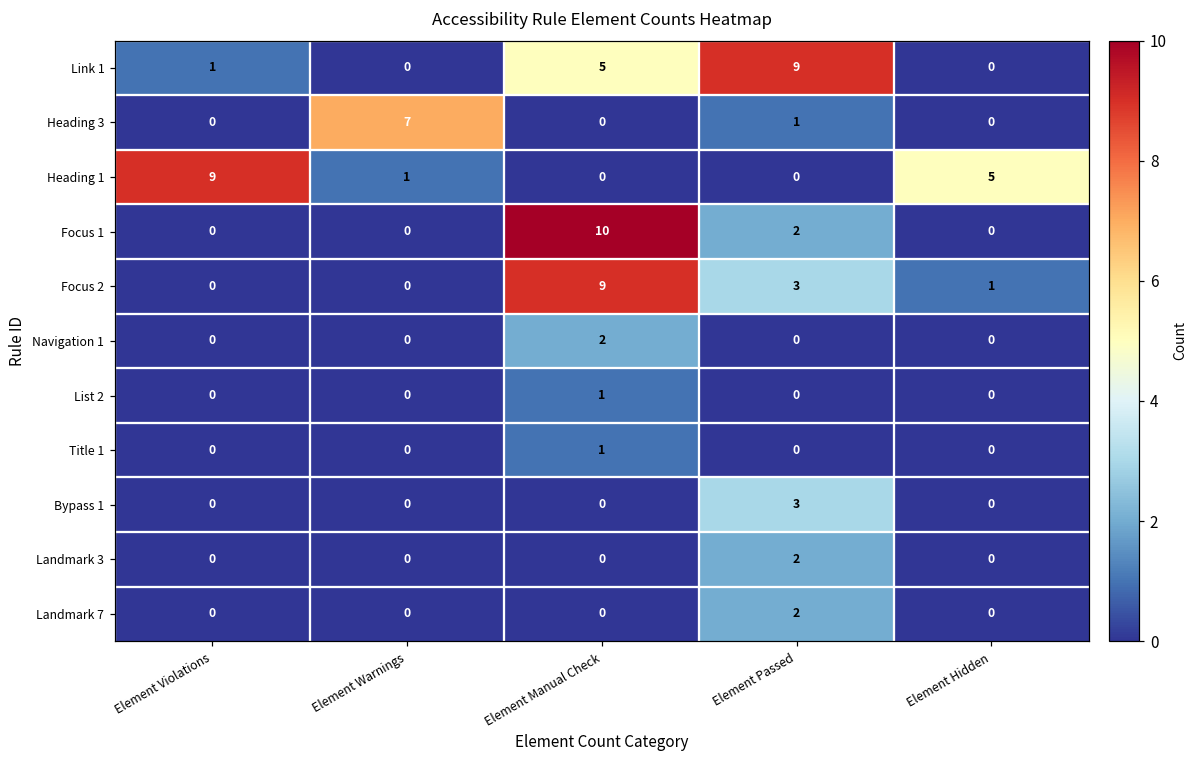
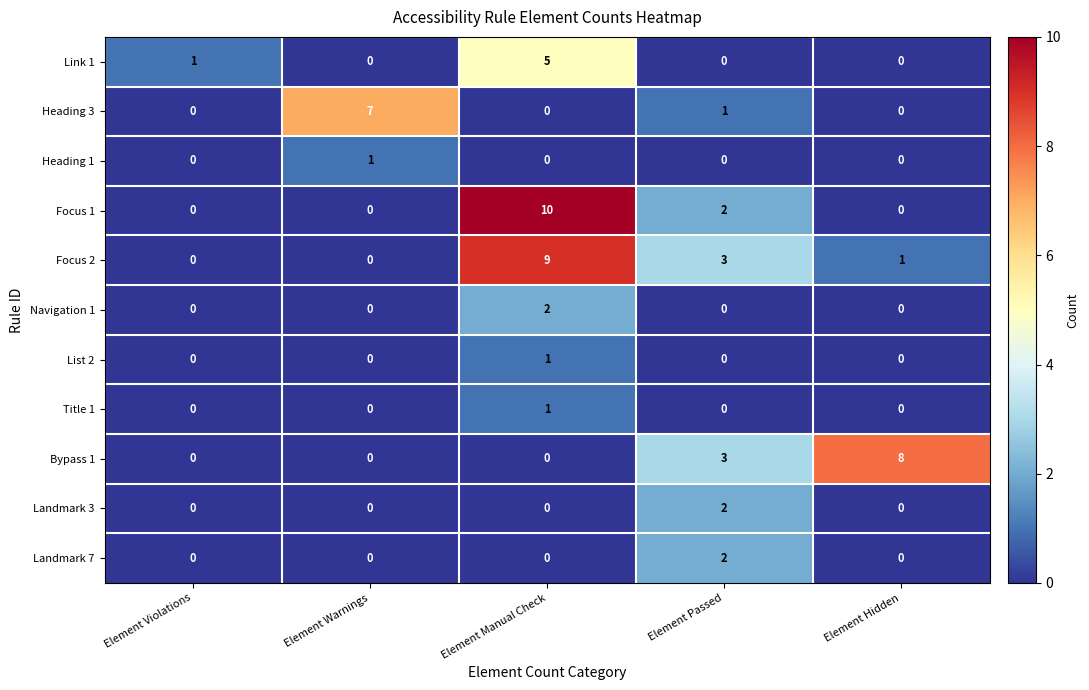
  {
    "Link 1": {
      "Element Violations": 1,
      "Element Warnings": 0,
      "Element Manual Check": 5,
-     "Element Passed": 9,
+     "Element Passed": 0,
      "Element Hidden": 0
    },
    "Heading 3": {
      "Element Violations": 0,
      "Element Warnings": 7,
      "Element Manual Check": 0,
      "Element Passed": 1,
      "Element Hidden": 0
    },
    "Heading 1": {
-     "Element Violations": 9,
+     "Element Violations": 0,
      "Element Warnings": 1,
      "Element Manual Check": 0,
      "Element Passed": 0,
-     "Element Hidden": 5
+     "Element Hidden": 0
    },
    "Focus 1": {
      "Element Violations": 0,
      "Element Warnings": 0,
      "Element Manual Check": 10,
      "Element Passed": 2,
      "Element Hidden": 0
    },
    "Focus 2": {
      "Element Violations": 0,
      "Element Warnings": 0,
      "Element Manual Check": 9,
      "Element Passed": 3,
      "Element Hidden": 1
    },
    "Navigation 1": {
      "Element Violations": 0,
      "Element Warnings": 0,
      "Element Manual Check": 2,
      "Element Passed": 0,
      "Element Hidden": 0
    },
    "List 2": {
      "Element Violations": 0,
      "Element Warnings": 0,
      "Element Manual Check": 1,
      "Element Passed": 0,
      "Element Hidden": 0
    },
    "Title 1": {
      "Element Violations": 0,
      "Element Warnings": 0,
      "Element Manual Check": 1,
      "Element Passed": 0,
      "Element Hidden": 0
    },
    "Bypass 1": {
      "Element Violations": 0,
      "Element Warnings": 0,
      "Element Manual Check": 0,
      "Element Passed": 3,
-     "Element Hidden": 0
+     "Element Hidden": 8
    },
    "Landmark 3": {
      "Element Violations": 0,
      "Element Warnings": 0,
      "Element Manual Check": 0,
      "Element Passed": 2,
      "Element Hidden": 0
    },
    "Landmark 7": {
      "Element Violations": 0,
      "Element Warnings": 0,
      "Element Manual Check": 0,
      "Element Passed": 2,
      "Element Hidden": 0
    }
  }
